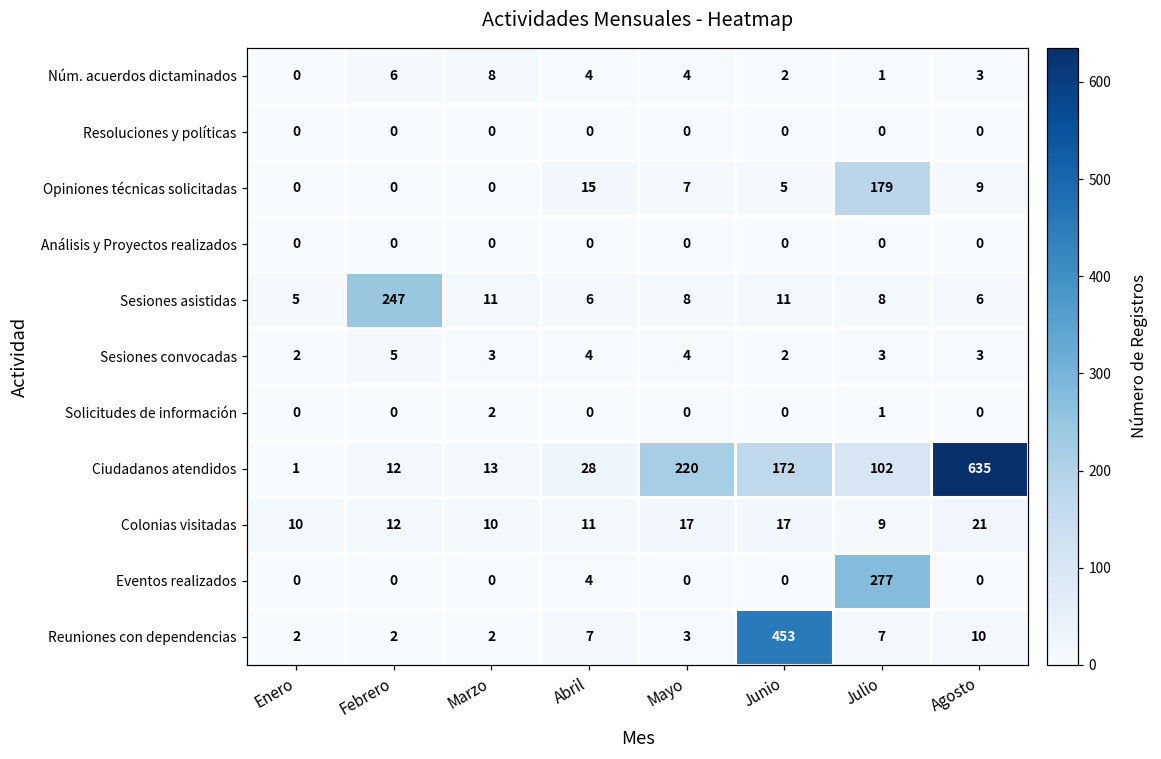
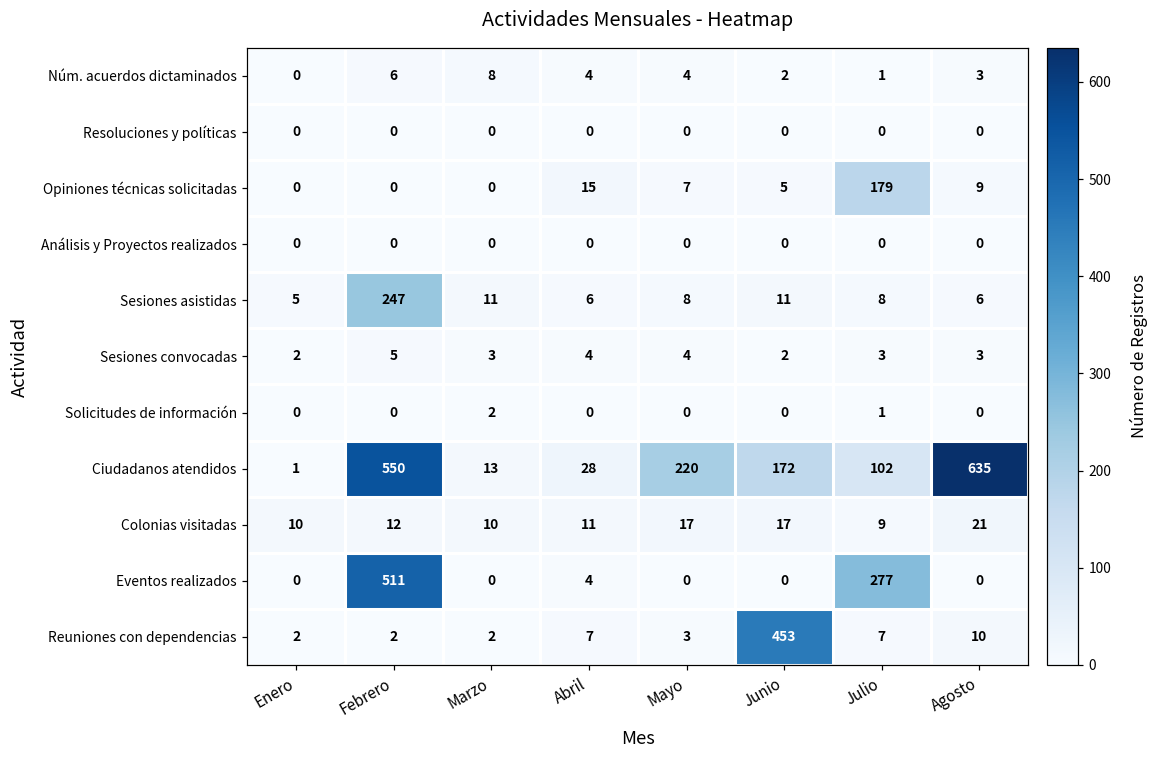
  {
    "Núm. acuerdos dictaminados": {
      "Enero": 0,
      "Febrero": 6,
      "Marzo": 8,
      "Abril": 4,
      "Mayo": 4,
      "Junio": 2,
      "Julio": 1,
      "Agosto": 3
    },
    "Resoluciones y políticas": {
      "Enero": 0,
      "Febrero": 0,
      "Marzo": 0,
      "Abril": 0,
      "Mayo": 0,
      "Junio": 0,
      "Julio": 0,
      "Agosto": 0
    },
    "Opiniones técnicas solicitadas": {
      "Enero": 0,
      "Febrero": 0,
      "Marzo": 0,
      "Abril": 15,
      "Mayo": 7,
      "Junio": 5,
      "Julio": 179,
      "Agosto": 9
    },
    "Análisis y Proyectos realizados": {
      "Enero": 0,
      "Febrero": 0,
      "Marzo": 0,
      "Abril": 0,
      "Mayo": 0,
      "Junio": 0,
      "Julio": 0,
      "Agosto": 0
    },
    "Sesiones asistidas": {
      "Enero": 5,
      "Febrero": 247,
      "Marzo": 11,
      "Abril": 6,
      "Mayo": 8,
      "Junio": 11,
      "Julio": 8,
      "Agosto": 6
    },
    "Sesiones convocadas": {
      "Enero": 2,
      "Febrero": 5,
      "Marzo": 3,
      "Abril": 4,
      "Mayo": 4,
      "Junio": 2,
      "Julio": 3,
      "Agosto": 3
    },
    "Solicitudes de información": {
      "Enero": 0,
      "Febrero": 0,
      "Marzo": 2,
      "Abril": 0,
      "Mayo": 0,
      "Junio": 0,
      "Julio": 1,
      "Agosto": 0
    },
    "Ciudadanos atendidos": {
      "Enero": 1,
-     "Febrero": 12,
+     "Febrero": 550,
      "Marzo": 13,
      "Abril": 28,
      "Mayo": 220,
      "Junio": 172,
      "Julio": 102,
      "Agosto": 635
    },
    "Colonias visitadas": {
      "Enero": 10,
      "Febrero": 12,
      "Marzo": 10,
      "Abril": 11,
      "Mayo": 17,
      "Junio": 17,
      "Julio": 9,
      "Agosto": 21
    },
    "Eventos realizados": {
      "Enero": 0,
-     "Febrero": 0,
+     "Febrero": 511,
      "Marzo": 0,
      "Abril": 4,
      "Mayo": 0,
      "Junio": 0,
      "Julio": 277,
      "Agosto": 0
    },
    "Reuniones con dependencias": {
      "Enero": 2,
      "Febrero": 2,
      "Marzo": 2,
      "Abril": 7,
      "Mayo": 3,
      "Junio": 453,
      "Julio": 7,
      "Agosto": 10
    }
  }
